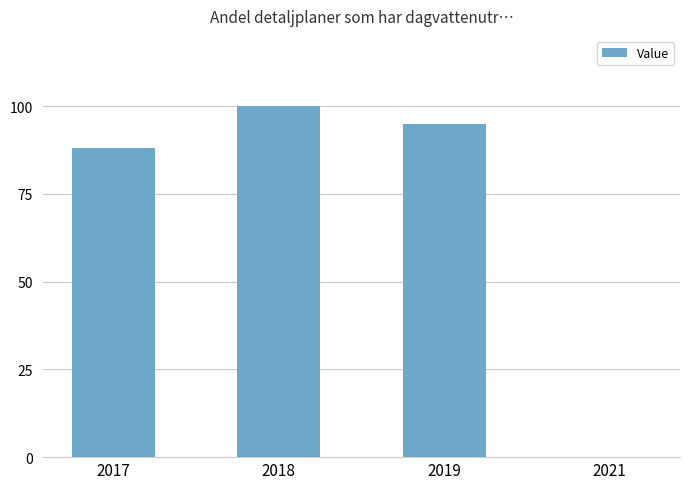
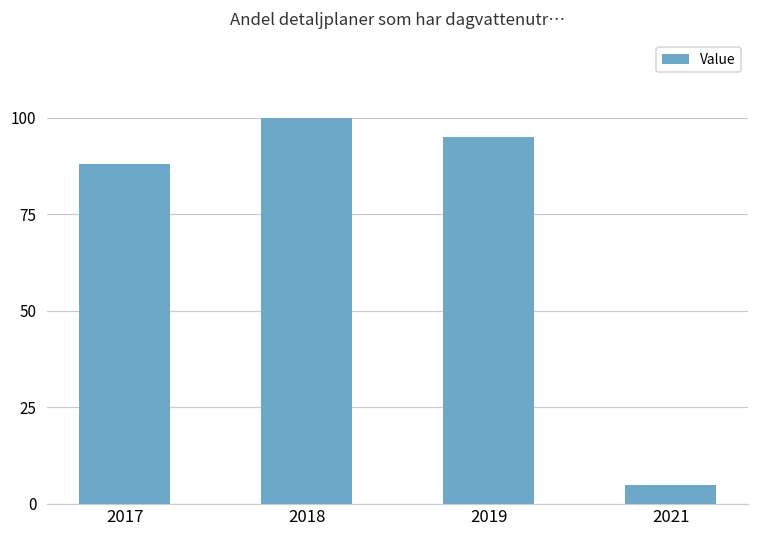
  {
    "2017": 88,
    "2018": 100,
    "2019": 95,
-   "2021": 0
+   "2021": 5
  }
